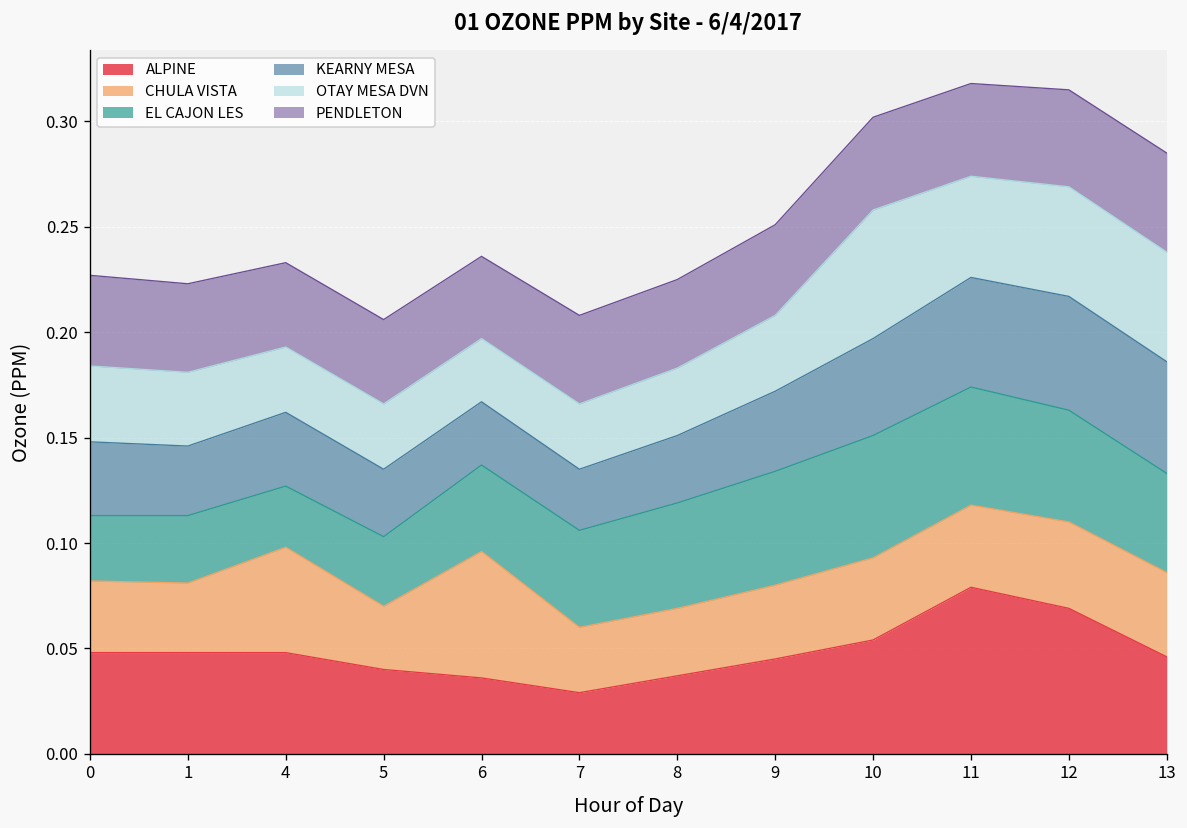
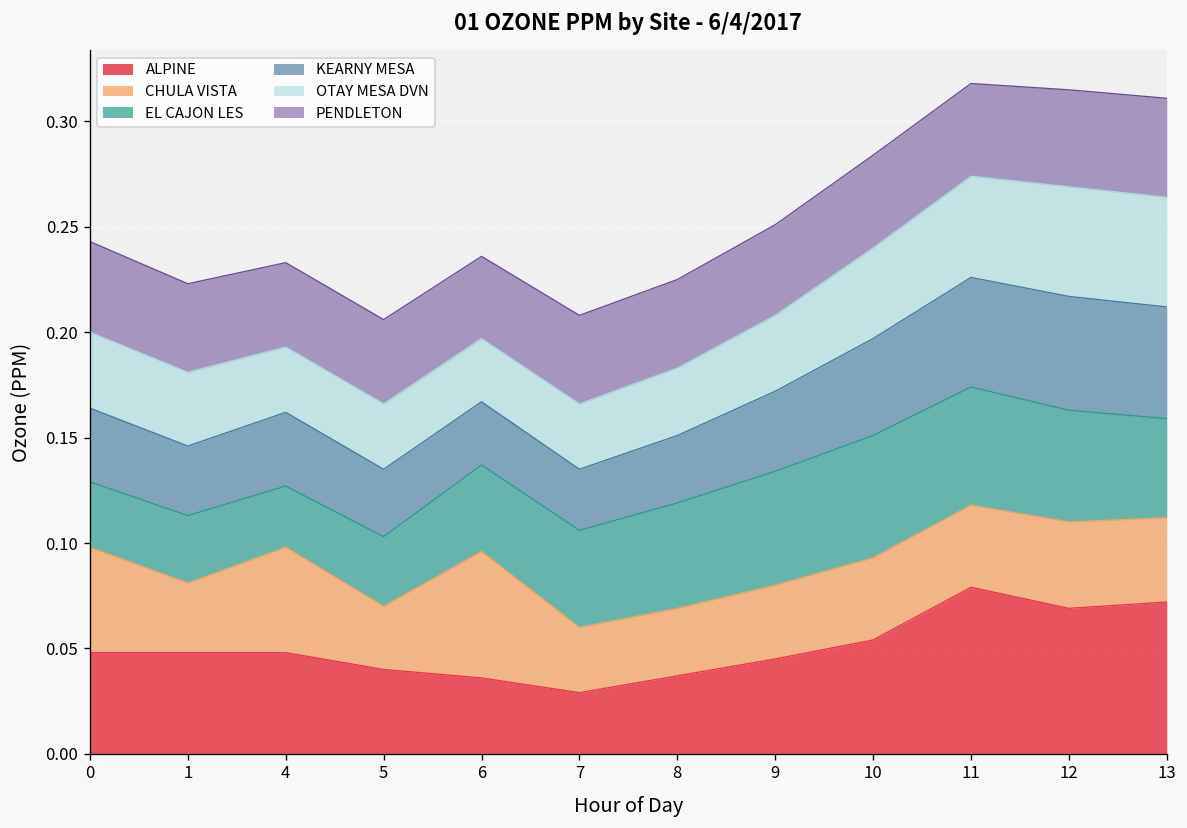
  {
    "ALPINE": {
      "0": 0.048,
      "1": 0.048,
      "4": 0.048,
      "5": 0.040,
      "6": 0.036,
      "7": 0.029,
      "8": 0.037,
      "9": 0.045,
      "10": 0.054,
      "11": 0.079,
      "12": 0.069,
-     "13": 0.046
+     "13": 0.072
    },
    "CHULA VISTA": {
-     "0": 0.034,
+     "0": 0.050,
      "1": 0.033,
      "4": 0.050,
      "5": 0.030,
      "6": 0.060,
      "7": 0.031,
      "8": 0.032,
      "9": 0.035,
      "10": 0.039,
      "11": 0.039,
      "12": 0.041,
      "13": 0.040
    },
    "OTAY MESA DVN": {
      "0": 0.036,
      "1": 0.035,
      "4": 0.031,
      "5": 0.031,
      "6": 0.030,
      "7": 0.031,
      "8": 0.032,
      "9": 0.036,
-     "10": 0.061,
+     "10": 0.043,
      "11": 0.048,
      "12": 0.052,
      "13": 0.052
    }
  }
